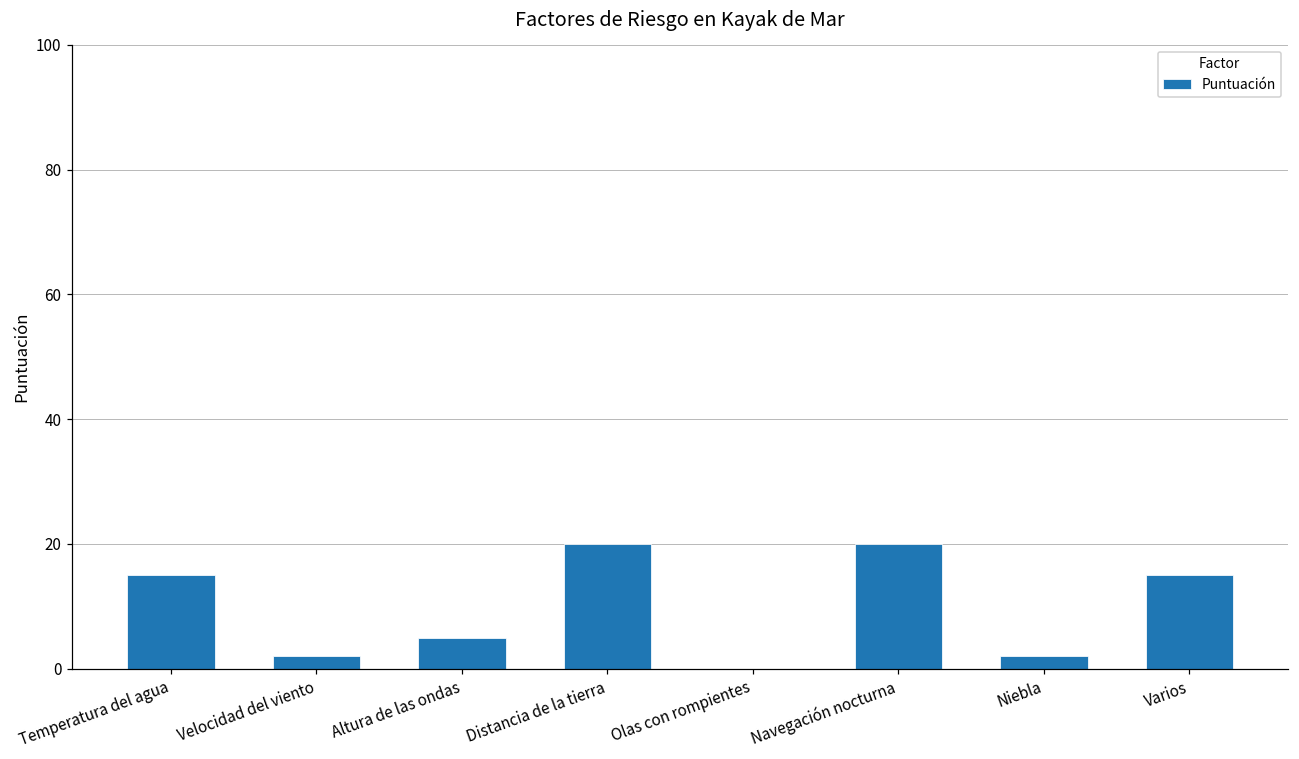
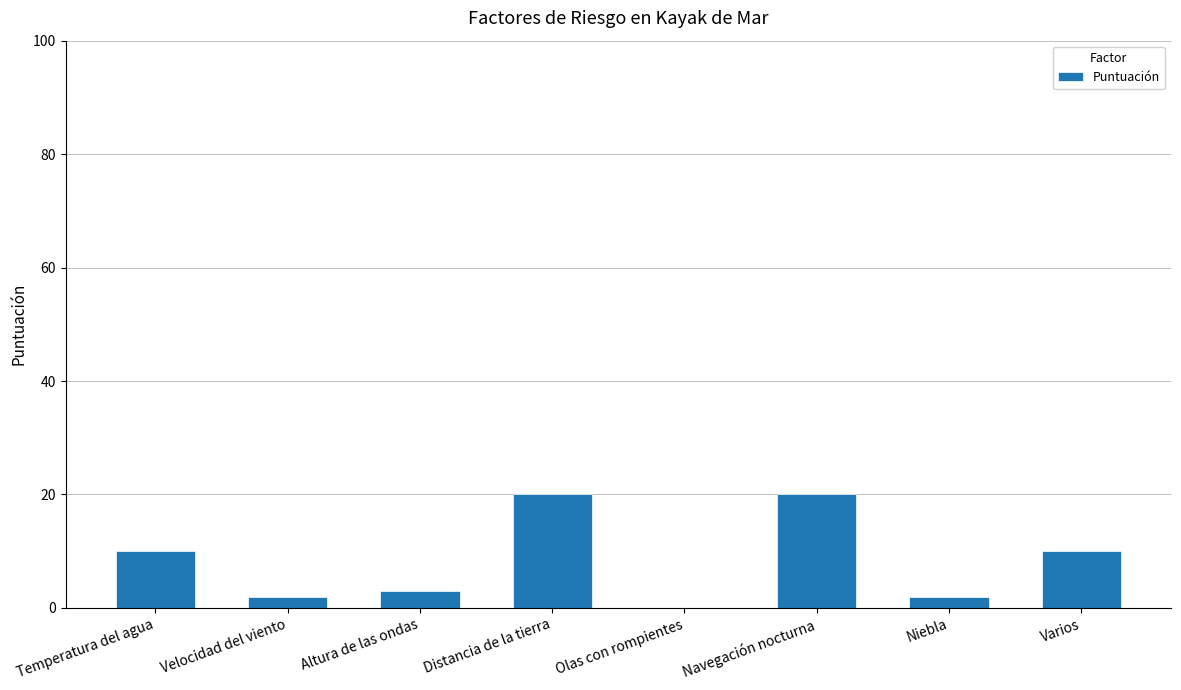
  {
-   "Temperatura del agua": 15,
+   "Temperatura del agua": 10,
    "Velocidad del viento": 2,
-   "Altura de las ondas": 5,
+   "Altura de las ondas": 3,
    "Distancia de la tierra": 20,
    "Olas con rompientes": 0,
    "Navegación nocturna": 20,
    "Niebla": 2,
-   "Varios": 15
+   "Varios": 10
  }
